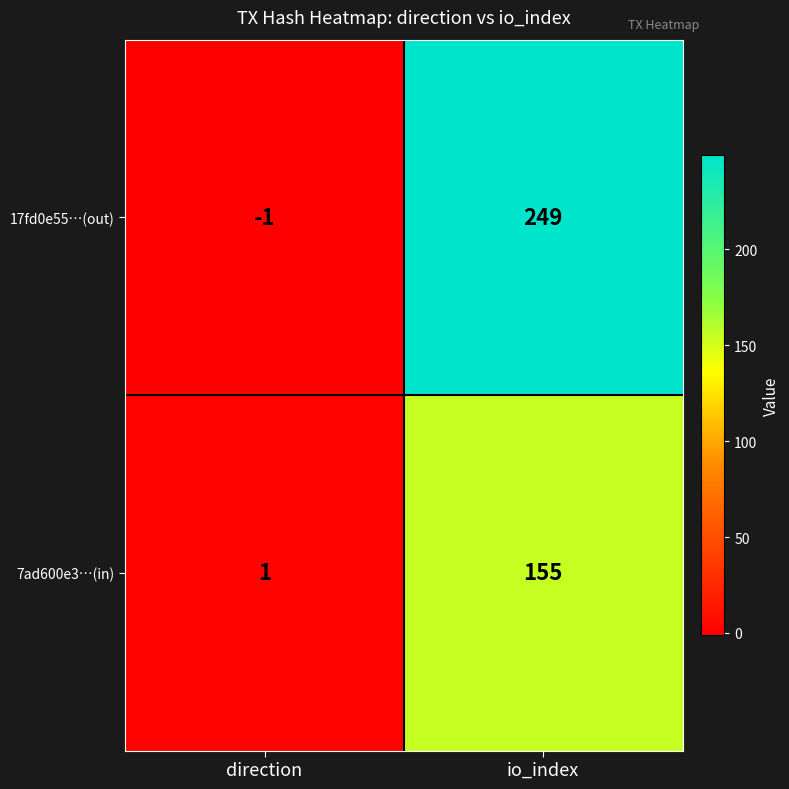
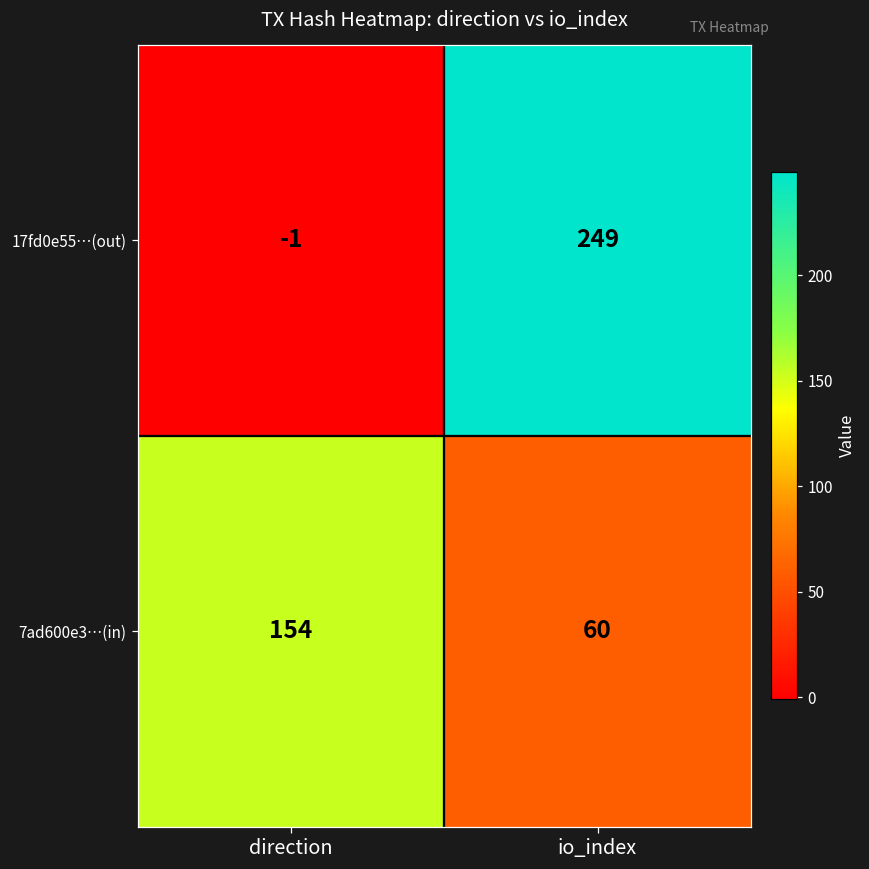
  {
    "17fd0e55…(out)": {
      "direction": -1,
      "io_index": 249
    },
    "7ad600e3…(in)": {
-     "direction": 1,
-     "io_index": 155
+     "direction": 154,
+     "io_index": 60
    }
  }
